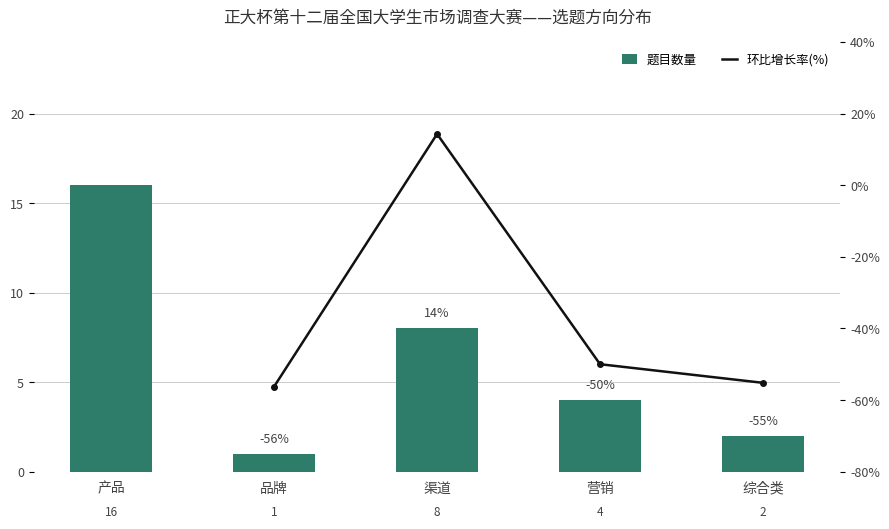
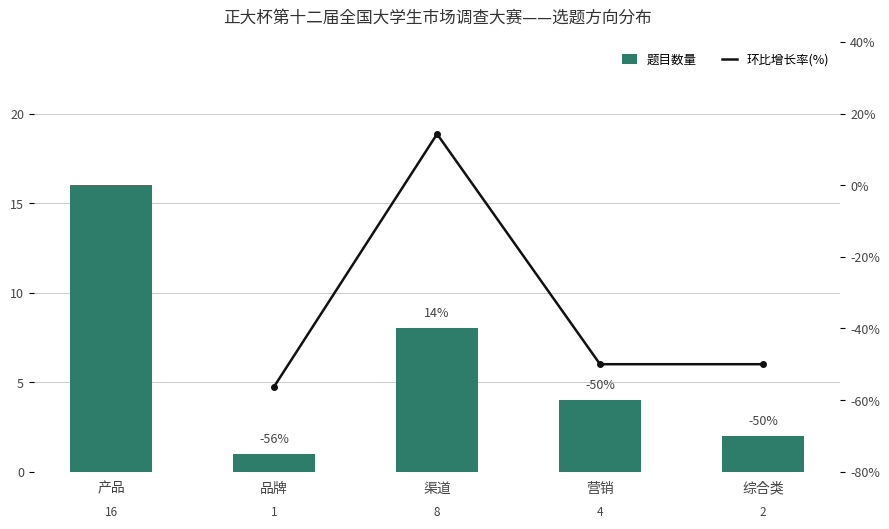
  {
    "环比增长率(%)": {
      "营销": "-50%",
-     "综合类": "-55%"
+     "综合类": "-50%"
    }
  }
